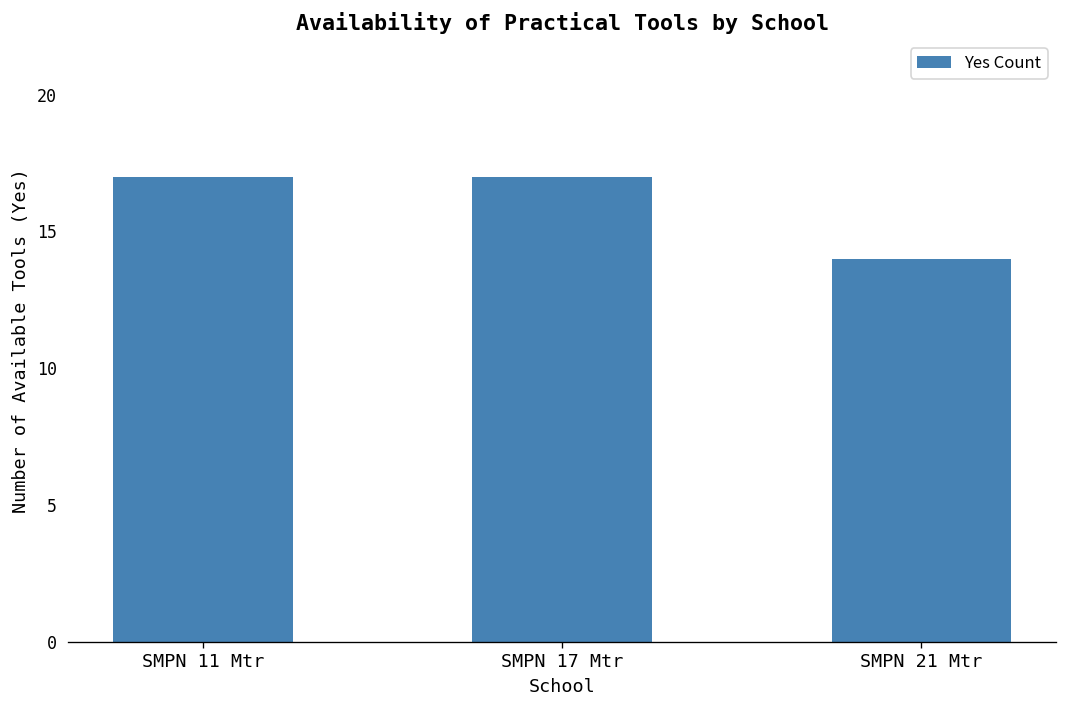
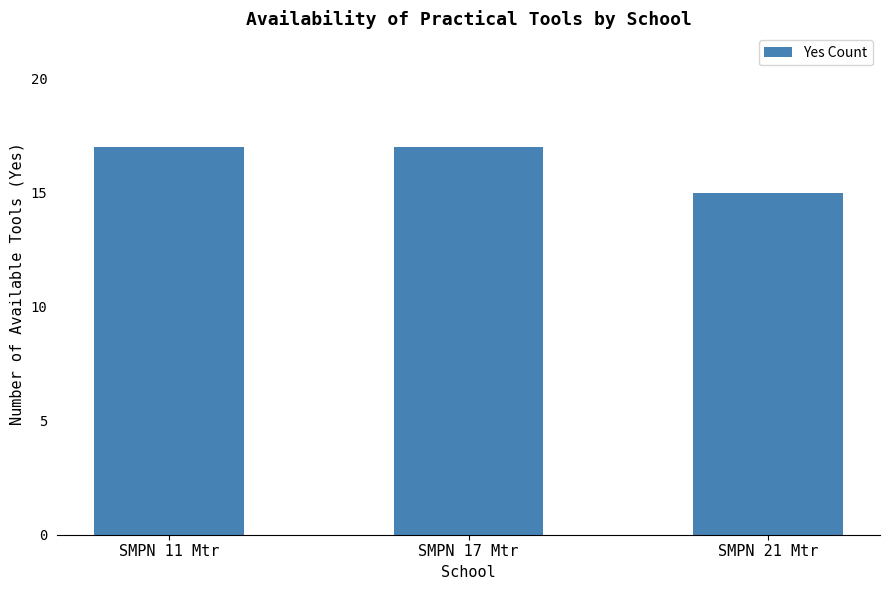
  {
    "SMPN 11 Mtr": 17,
    "SMPN 17 Mtr": 17,
-   "SMPN 21 Mtr": 14
+   "SMPN 21 Mtr": 15
  }
